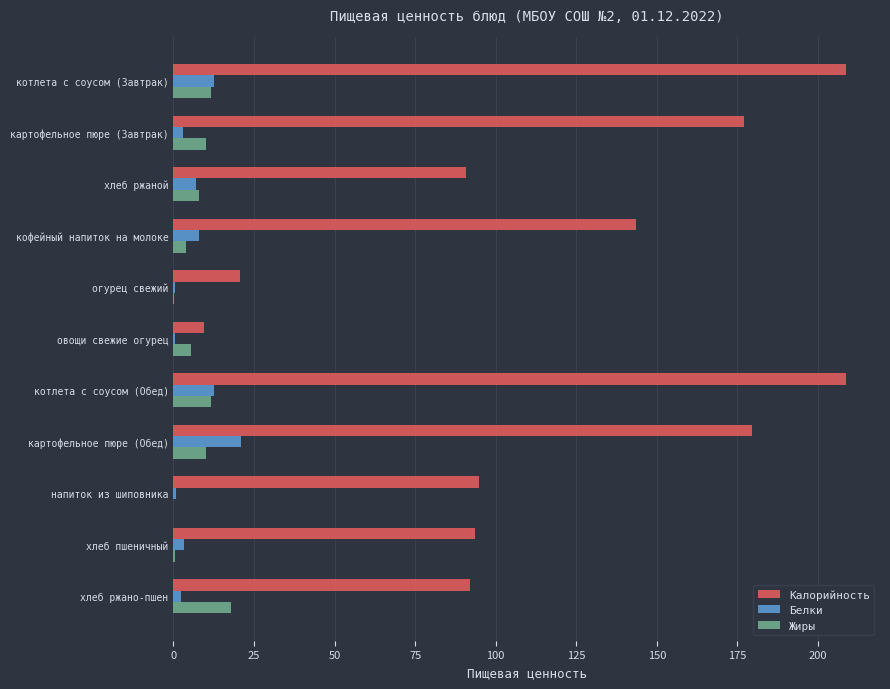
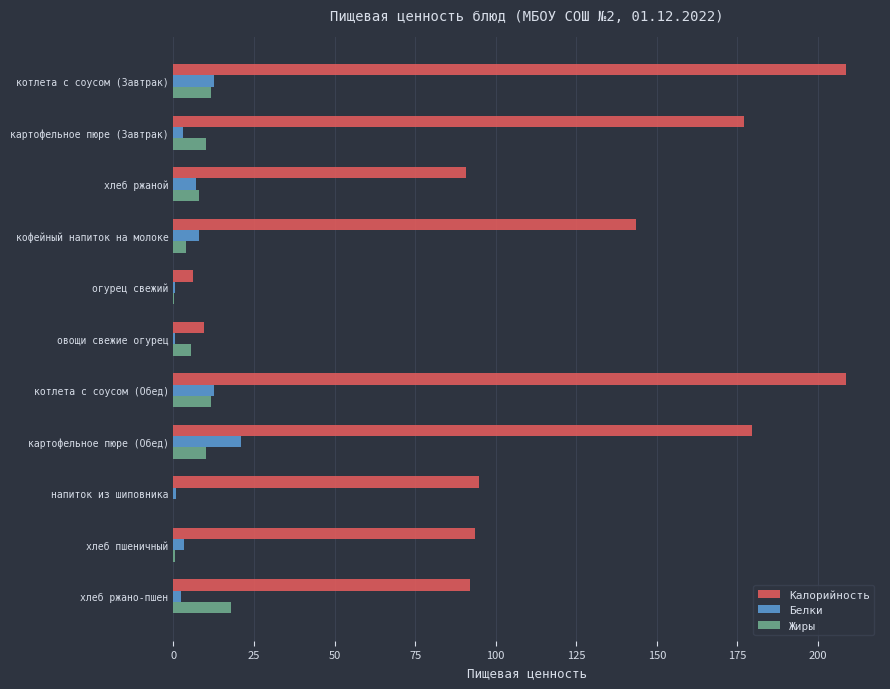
  {
    "Калорийность": {
      "котлета с соусом (Завтрак)": 209,
      "картофельное пюре (Завтрак)": 177,
      "хлеб ржаной": 91,
      "кофейный напиток на молоке": 144,
-     "огурец свежий": 21,
+     "огурец свежий": 6,
      "овощи свежие огурец": 10,
      "котлета с соусом (Обед)": 209,
      "картофельное пюре (Обед)": 179,
      "напиток из шиповника": 95,
      "хлеб пшеничный": 94,
      "хлеб ржано-пшен": 92
    },
    "Белки": {
      "котлета с соусом (Завтрак)": 13,
      "картофельное пюре (Завтрак)": 3,
      "хлеб ржаной": 7,
      "кофейный напиток на молоке": 8,
      "котлета с соусом (Обед)": 13,
      "картофельное пюре (Обед)": 21,
      "хлеб пшеничный": 3,
      "хлеб ржано-пшен": 2
    },
    "Жиры": {
      "котлета с соусом (Завтрак)": 12,
      "картофельное пюре (Завтрак)": 10,
      "хлеб ржаной": 8,
      "кофейный напиток на молоке": 4,
      "овощи свежие огурец": 6,
      "котлета с соусом (Обед)": 12,
      "картофельное пюре (Обед)": 10,
      "напиток из шиповника": 0,
      "хлеб ржано-пшен": 18
    }
  }
